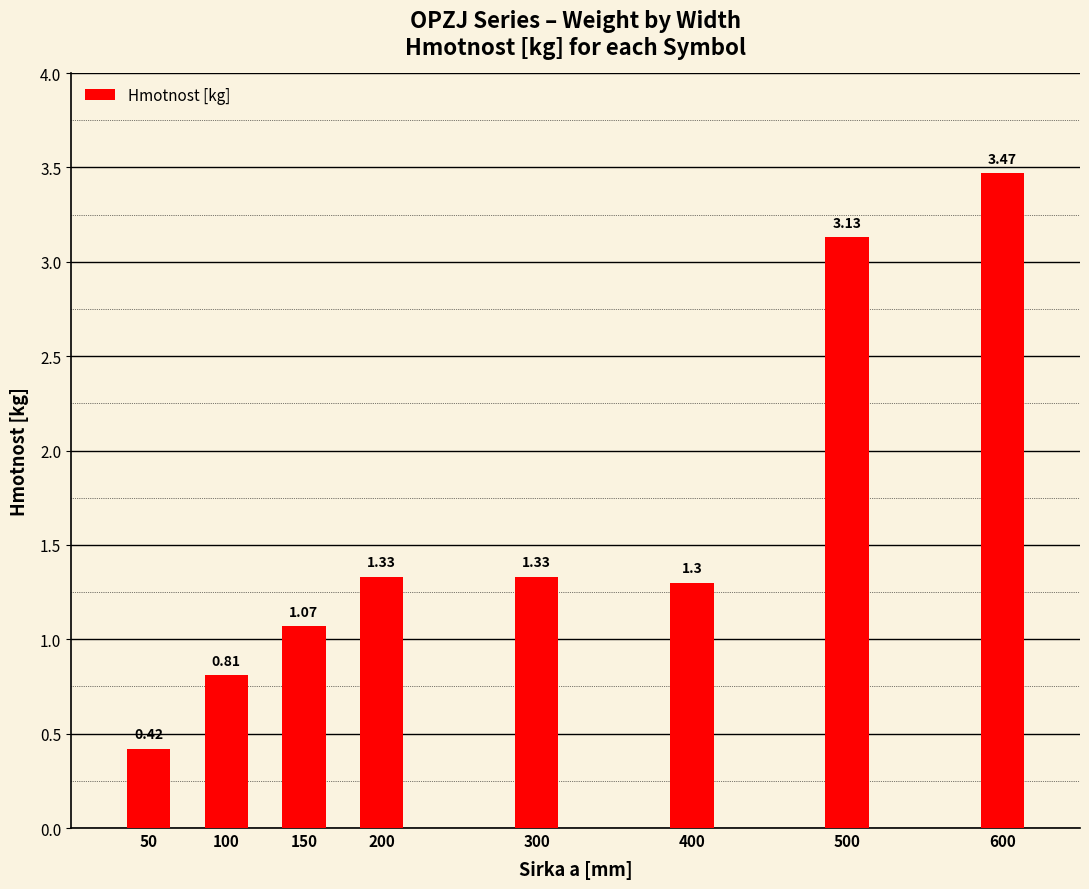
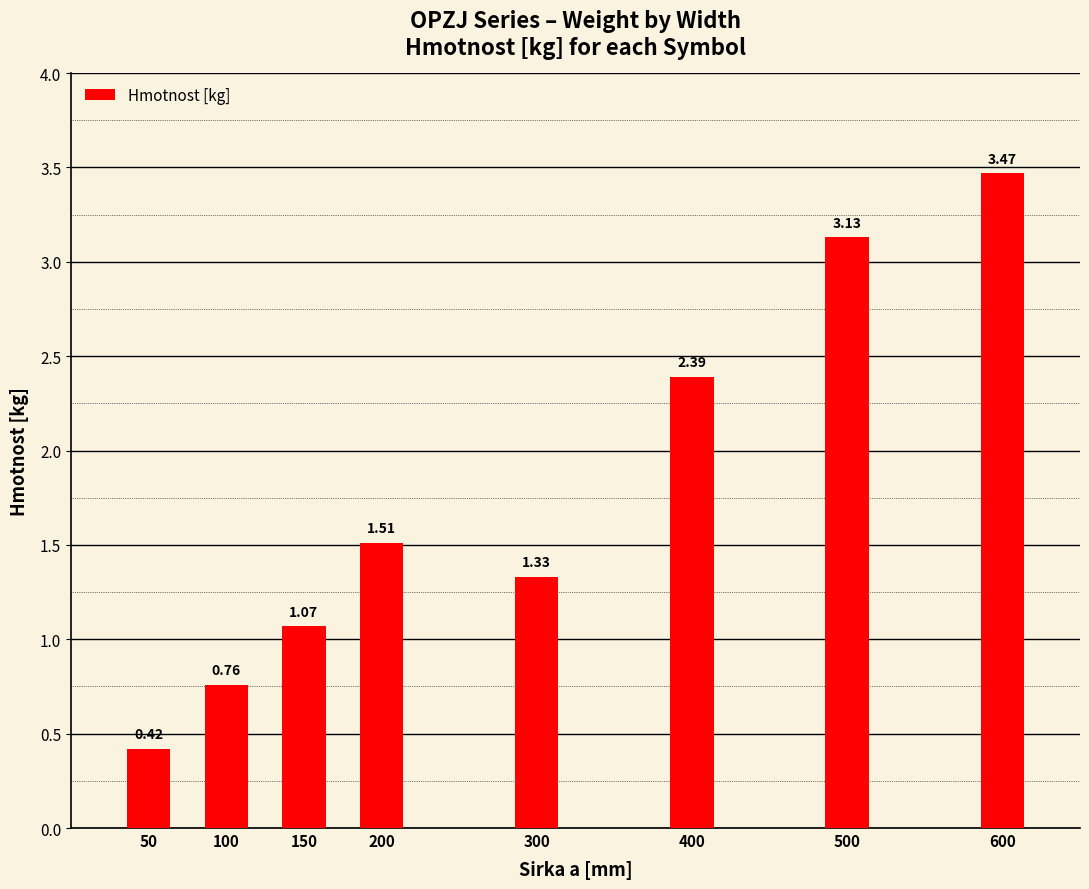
  {
    "50": 0.42,
-   "100": 0.81,
+   "100": 0.76,
    "150": 1.07,
-   "200": 1.33,
+   "200": 1.51,
    "300": 1.33,
-   "400": 1.3,
+   "400": 2.39,
    "500": 3.13,
    "600": 3.47
  }
